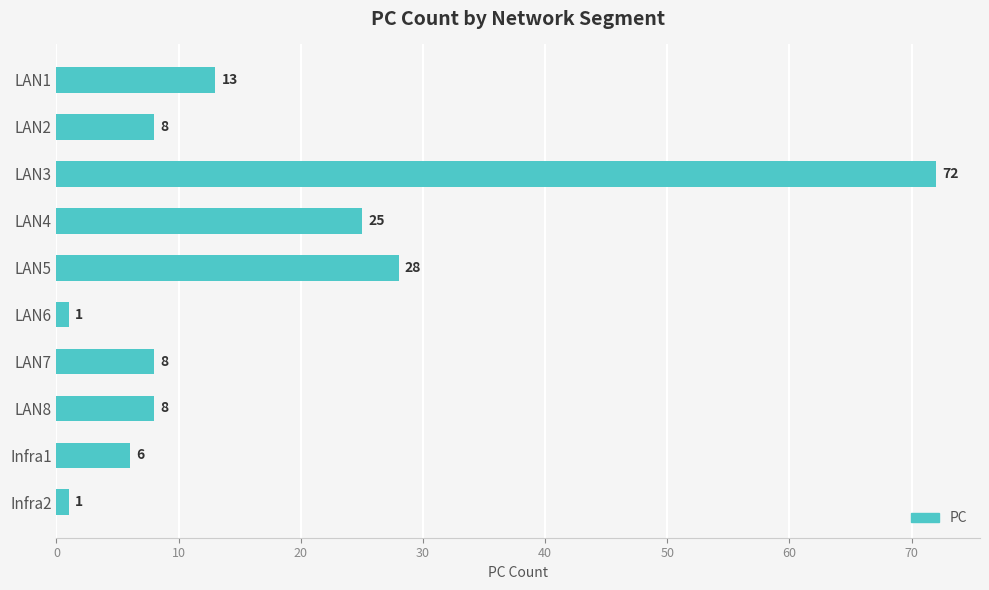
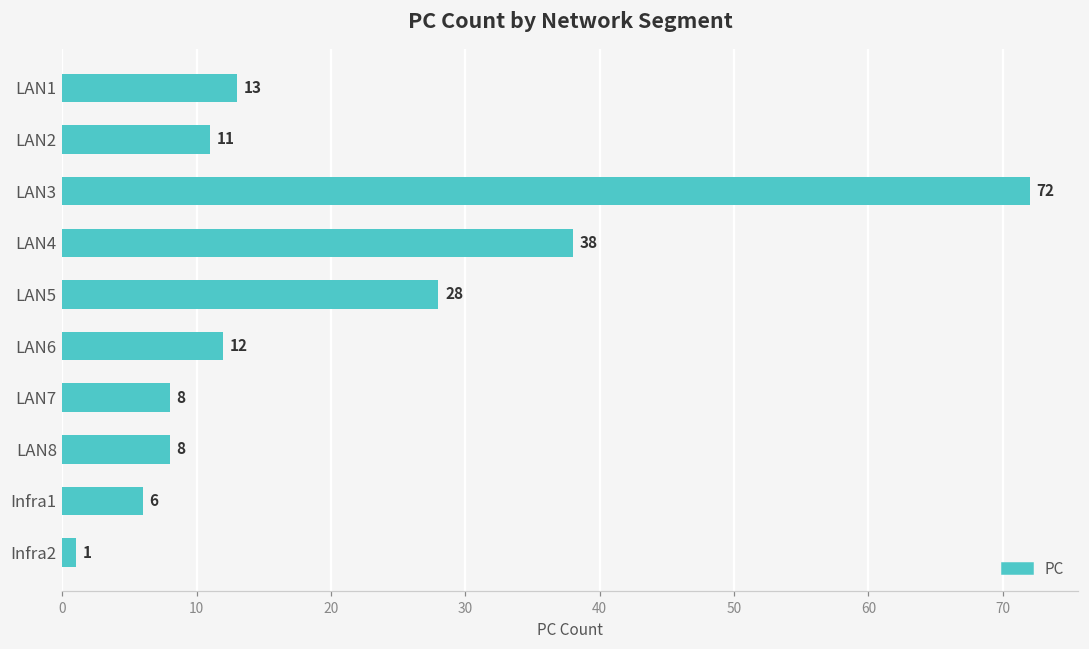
  {
    "LAN1": 13,
-   "LAN2": 8,
+   "LAN2": 11,
    "LAN3": 72,
-   "LAN4": 25,
+   "LAN4": 38,
    "LAN5": 28,
-   "LAN6": 1,
+   "LAN6": 12,
    "LAN7": 8,
    "LAN8": 8,
    "Infra1": 6,
    "Infra2": 1
  }
